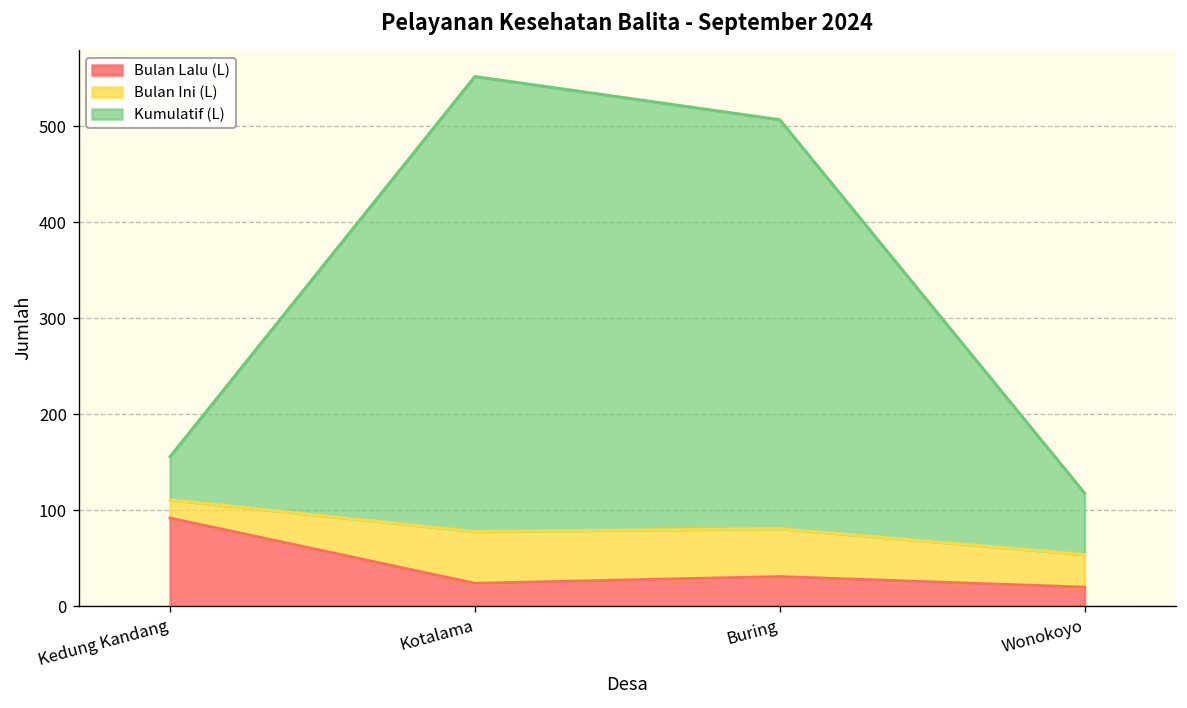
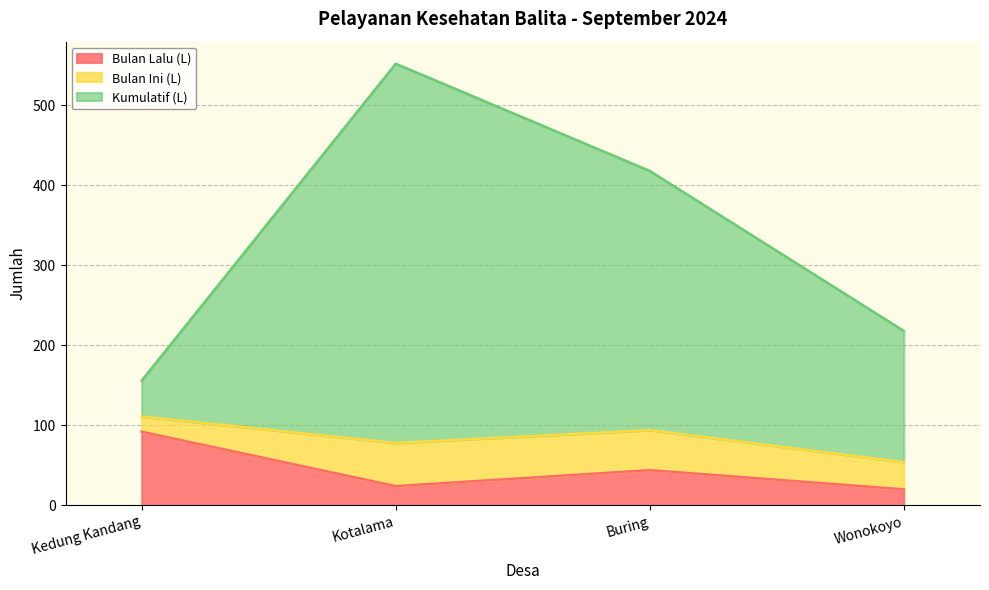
  {
    "Bulan Lalu (L)": {
      "Kedung Kandang": 90,
      "Kotalama": 20,
-     "Buring": 30,
+     "Buring": 40,
      "Wonokoyo": 20
    },
    "Bulan Ini (L)": {
      "Kedung Kandang": 20,
      "Kotalama": 50,
      "Buring": 50,
      "Wonokoyo": 30
    },
    "Kumulatif (L)": {
      "Kedung Kandang": 50,
      "Kotalama": 470,
-     "Buring": 430,
-     "Wonokoyo": 60
+     "Buring": 320,
+     "Wonokoyo": 160
    }
  }
